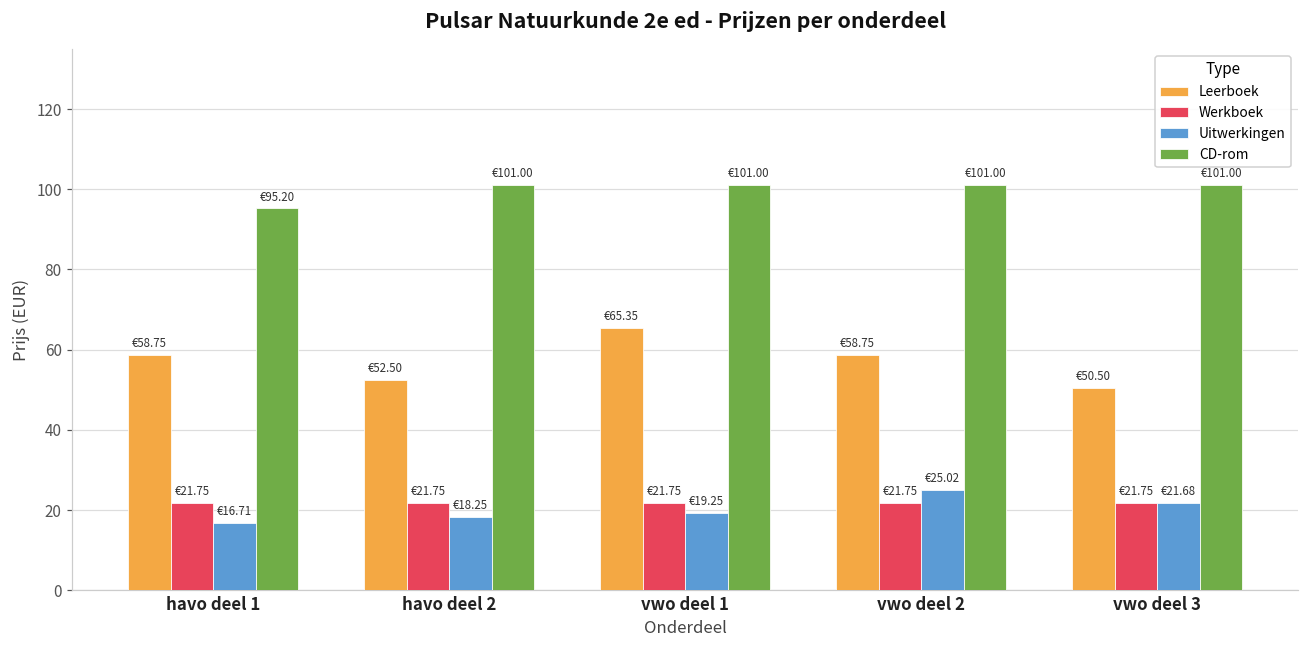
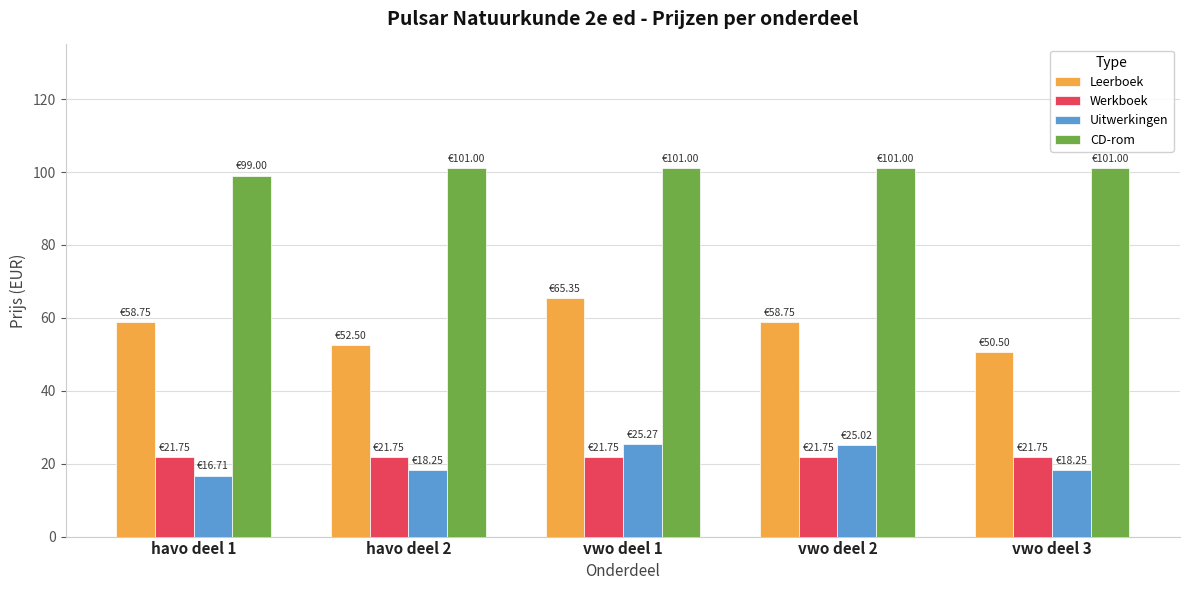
  {
    "Leerboek": {
      "havo deel 1": "€58.75",
      "havo deel 2": "€52.50",
      "vwo deel 1": "€65.35",
      "vwo deel 2": "€58.75",
      "vwo deel 3": "€50.50"
    },
    "Werkboek": {
      "havo deel 1": "€21.75",
      "havo deel 2": "€21.75",
      "vwo deel 1": "€21.75",
      "vwo deel 2": "€21.75",
      "vwo deel 3": "€21.75"
    },
    "Uitwerkingen": {
      "havo deel 1": "€16.71",
      "havo deel 2": "€18.25",
-     "vwo deel 1": "€19.25",
+     "vwo deel 1": "€25.27",
      "vwo deel 2": "€25.02",
-     "vwo deel 3": "€21.68"
+     "vwo deel 3": "€18.25"
    },
    "CD-rom": {
-     "havo deel 1": "€95.20",
+     "havo deel 1": "€99.00",
      "havo deel 2": "€101.00",
      "vwo deel 1": "€101.00",
      "vwo deel 2": "€101.00",
      "vwo deel 3": "€101.00"
    }
  }
